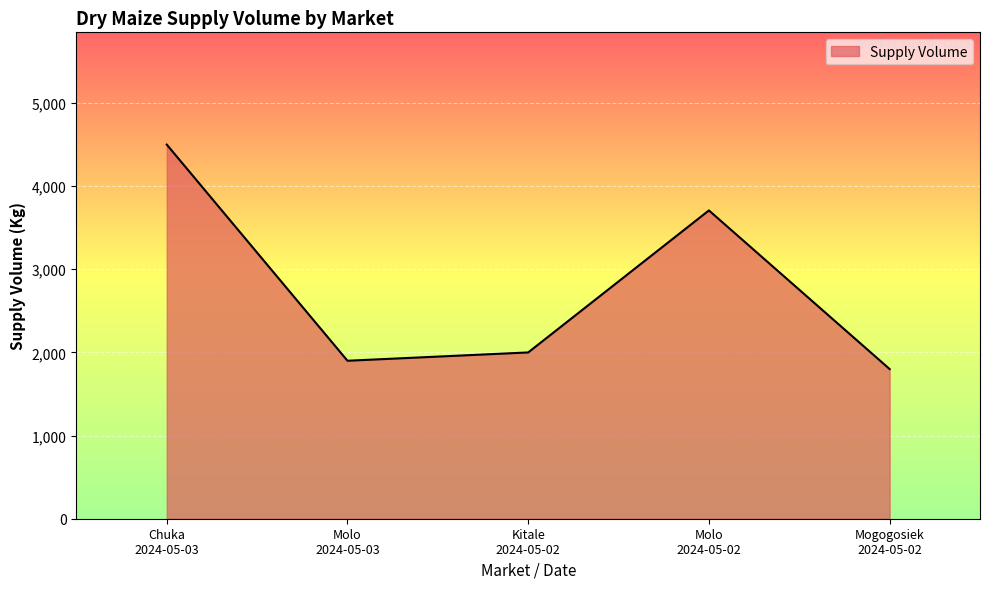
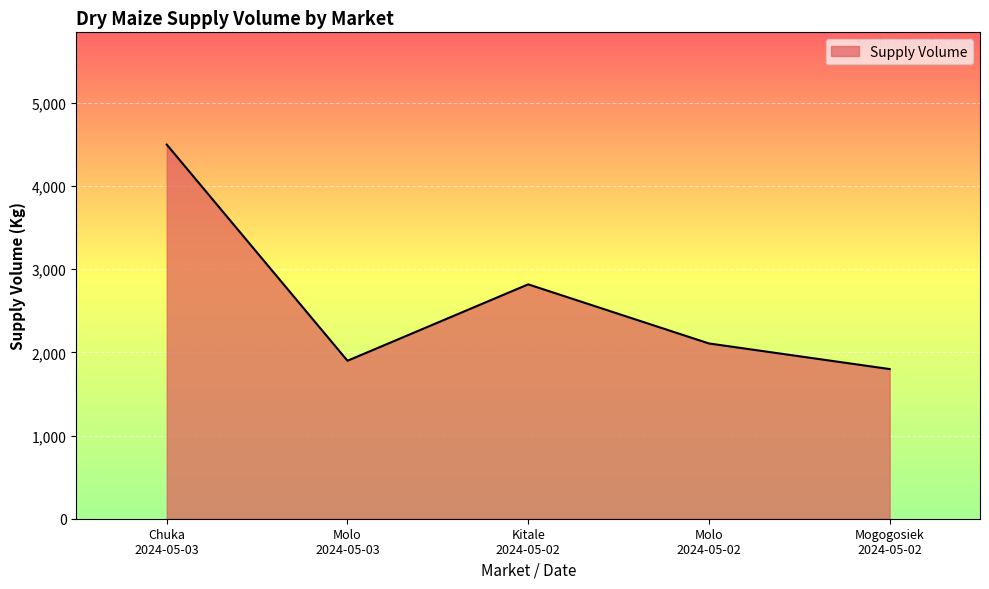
  {
    "Chuka 2024-05-03": "4,500",
    "Molo 2024-05-03": "1,900",
-   "Kitale 2024-05-02": "2,000",
-   "Molo 2024-05-02": "3,700",
+   "Kitale 2024-05-02": "2,800",
+   "Molo 2024-05-02": "2,100",
    "Mogogosiek 2024-05-02": "1,800"
  }
